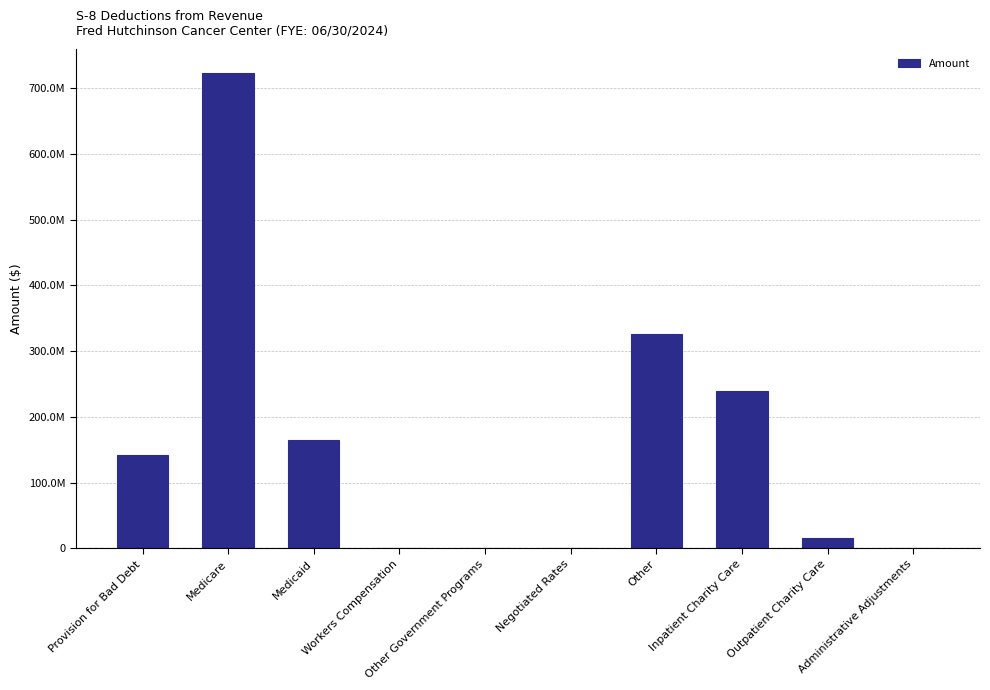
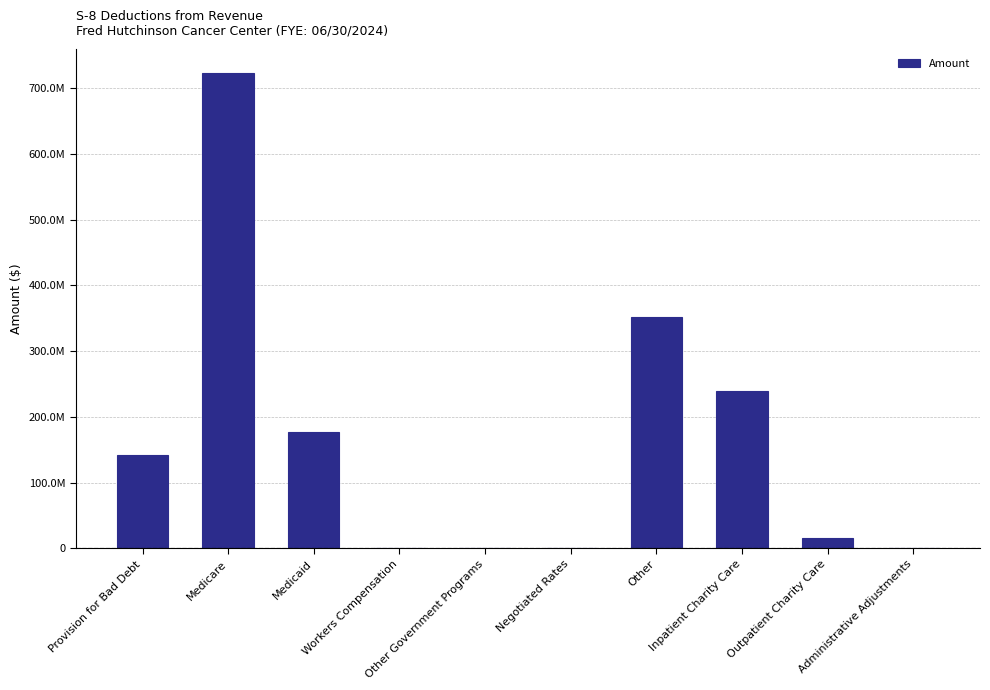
  {
    "Provision for Bad Debt": 140000000,
    "Medicare": 720000000,
-   "Medicaid": 160000000,
+   "Medicaid": 180000000,
    "Workers Compensation": 0,
    "Other Government Programs": 0,
    "Negotiated Rates": 0,
-   "Other": 330000000,
+   "Other": 350000000,
    "Inpatient Charity Care": 240000000,
    "Outpatient Charity Care": 20000000,
    "Administrative Adjustments": 0
  }
